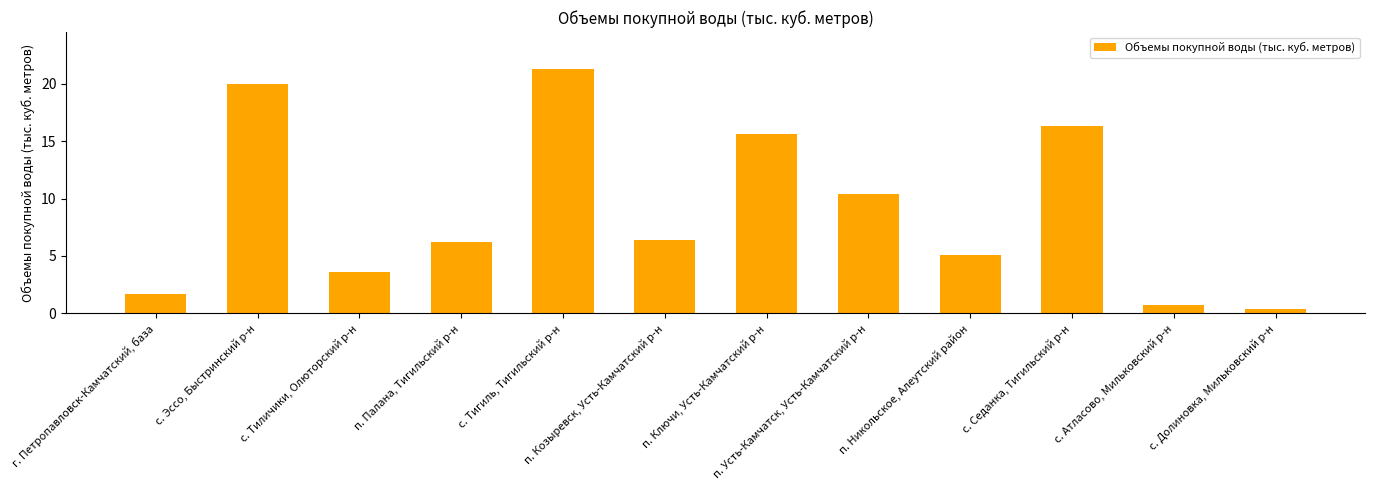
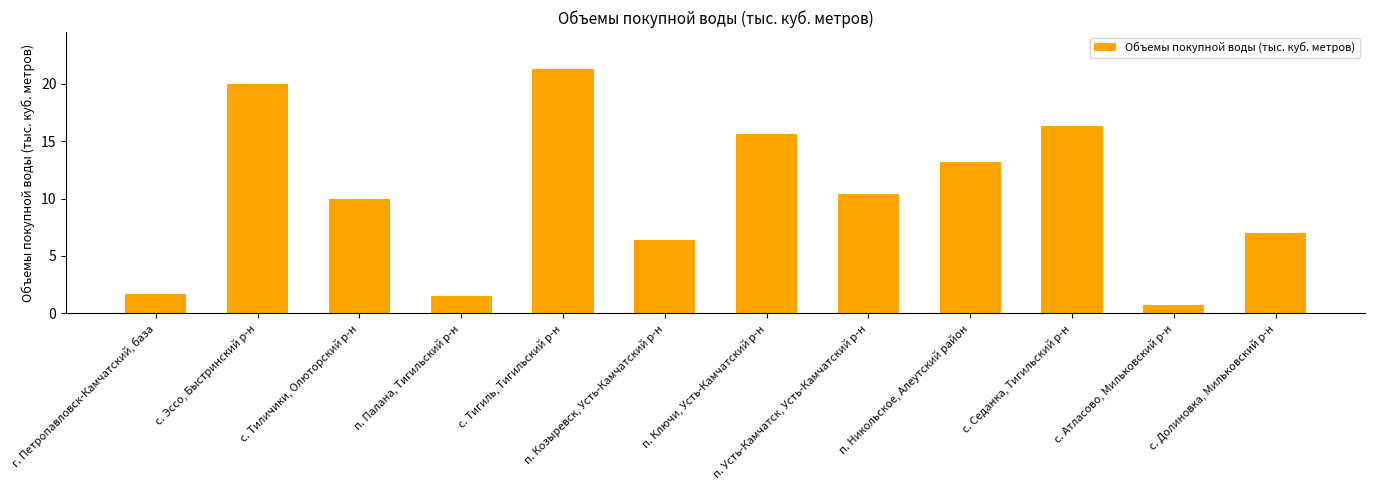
  {
    "г. Петропавловск-Камчатский, база": 1.7,
    "с. Эссо, Быстринский р-н": 20.0,
-   "с. Тиличики, Олюторский р-н": 3.6,
-   "п. Палана, Тигильский р-н": 6.2,
+   "с. Тиличики, Олюторский р-н": 10.0,
+   "п. Палана, Тигильский р-н": 1.5,
    "с. Тигиль, Тигильский р-н": 21.3,
    "п. Козыревск, Усть-Камчатский р-н": 6.4,
    "п. Ключи, Усть-Камчатский р-н": 15.6,
    "п. Усть-Камчатск, Усть-Камчатский р-н": 10.4,
-   "п. Никольское, Алеутский район": 5.1,
+   "п. Никольское, Алеутский район": 13.2,
    "с. Седанка, Тигильский р-н": 16.4,
    "с. Атласово, Мильковский р-н": 0.7,
-   "с. Долиновка, Мильковский р-н": 0.4
+   "с. Долиновка, Мильковский р-н": 7.0
  }
